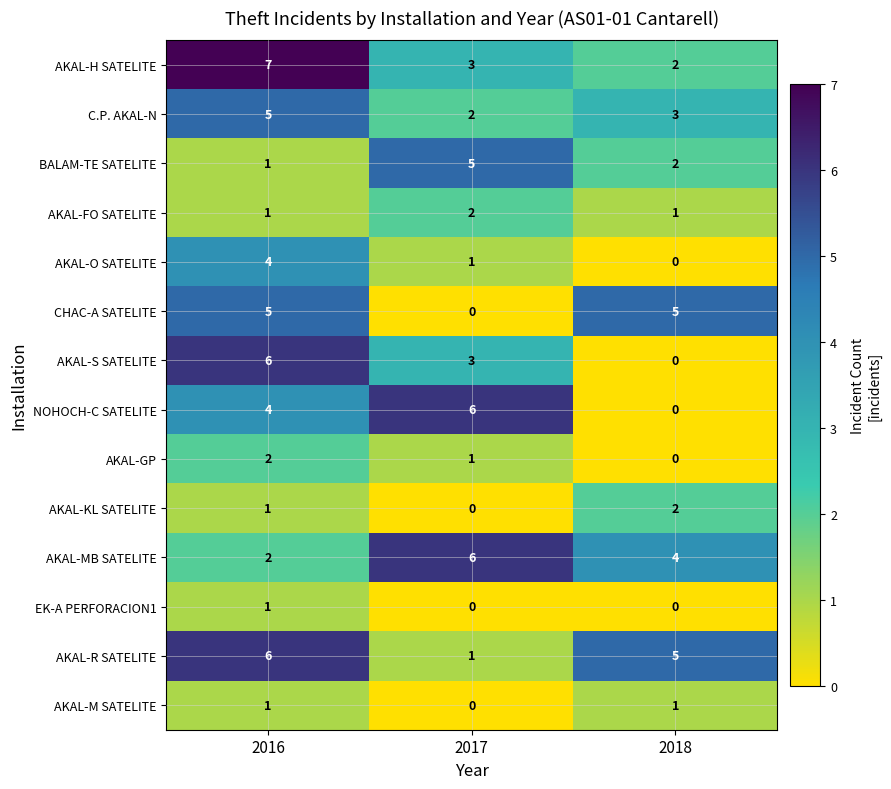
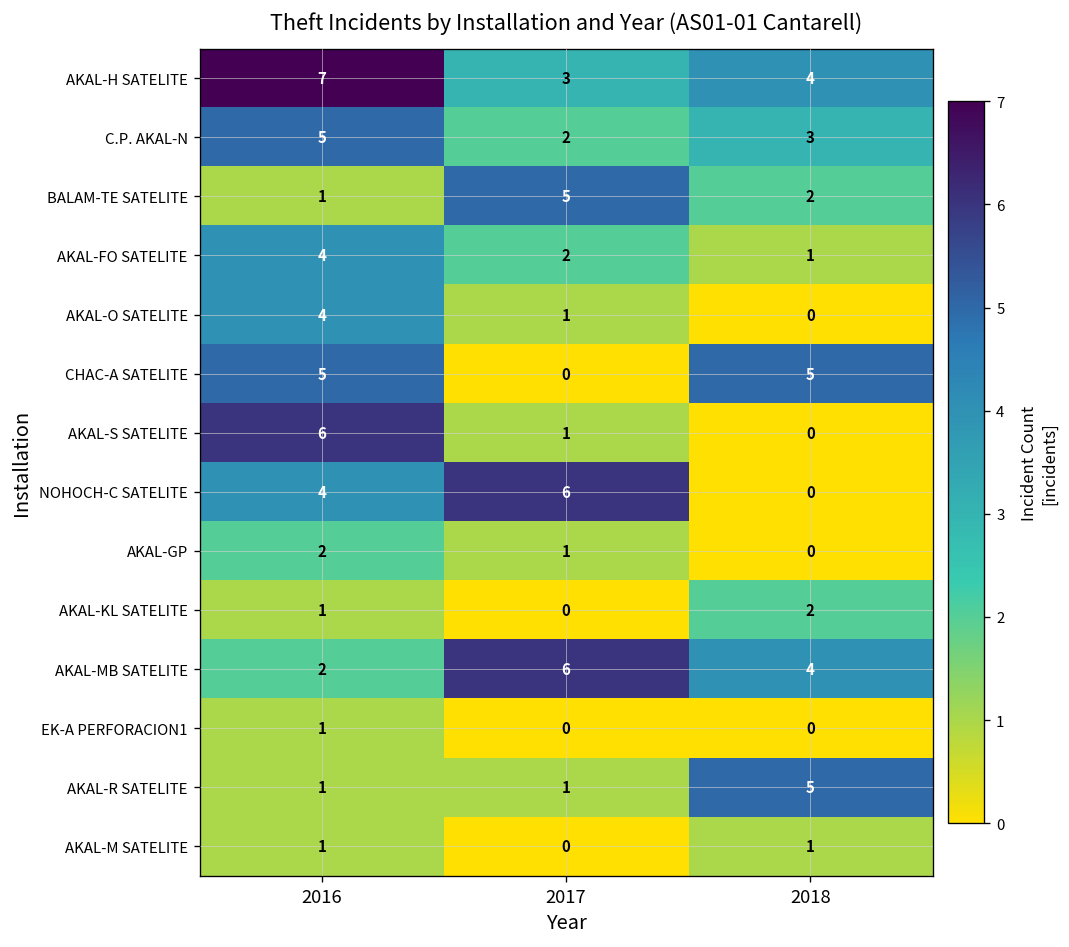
  {
    "AKAL-H SATELITE": {
      "2016": 7,
      "2017": 3,
-     "2018": 2
+     "2018": 4
    },
    "C.P. AKAL-N": {
      "2016": 5,
      "2017": 2,
      "2018": 3
    },
    "BALAM-TE SATELITE": {
      "2016": 1,
      "2017": 5,
      "2018": 2
    },
    "AKAL-FO SATELITE": {
-     "2016": 1,
+     "2016": 4,
      "2017": 2,
      "2018": 1
    },
    "AKAL-O SATELITE": {
      "2016": 4,
      "2017": 1,
      "2018": 0
    },
    "CHAC-A SATELITE": {
      "2016": 5,
      "2017": 0,
      "2018": 5
    },
    "AKAL-S SATELITE": {
      "2016": 6,
-     "2017": 3,
+     "2017": 1,
      "2018": 0
    },
    "NOHOCH-C SATELITE": {
      "2016": 4,
      "2017": 6,
      "2018": 0
    },
    "AKAL-GP": {
      "2016": 2,
      "2017": 1,
      "2018": 0
    },
    "AKAL-KL SATELITE": {
      "2016": 1,
      "2017": 0,
      "2018": 2
    },
    "AKAL-MB SATELITE": {
      "2016": 2,
      "2017": 6,
      "2018": 4
    },
    "EK-A PERFORACION1": {
      "2016": 1,
      "2017": 0,
      "2018": 0
    },
    "AKAL-R SATELITE": {
-     "2016": 6,
+     "2016": 1,
      "2017": 1,
      "2018": 5
    },
    "AKAL-M SATELITE": {
      "2016": 1,
      "2017": 0,
      "2018": 1
    }
  }
